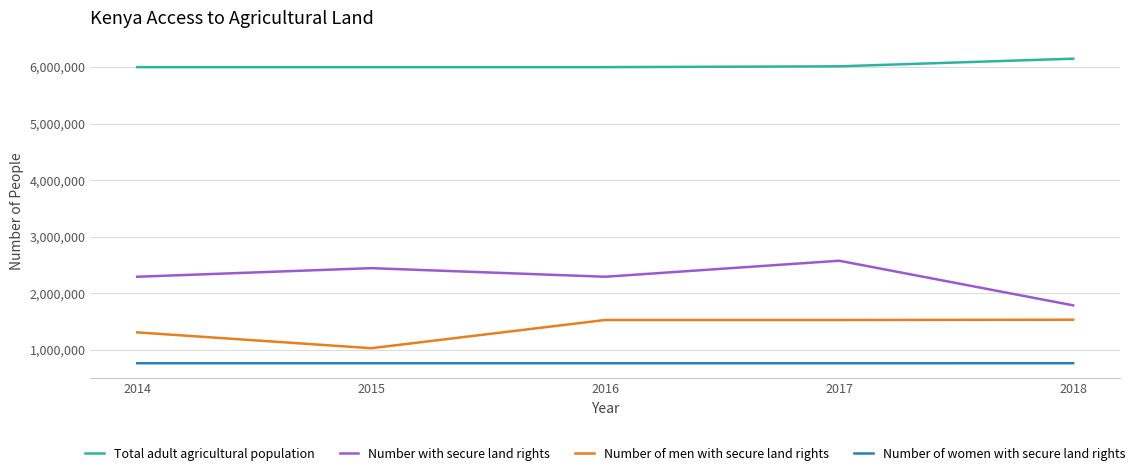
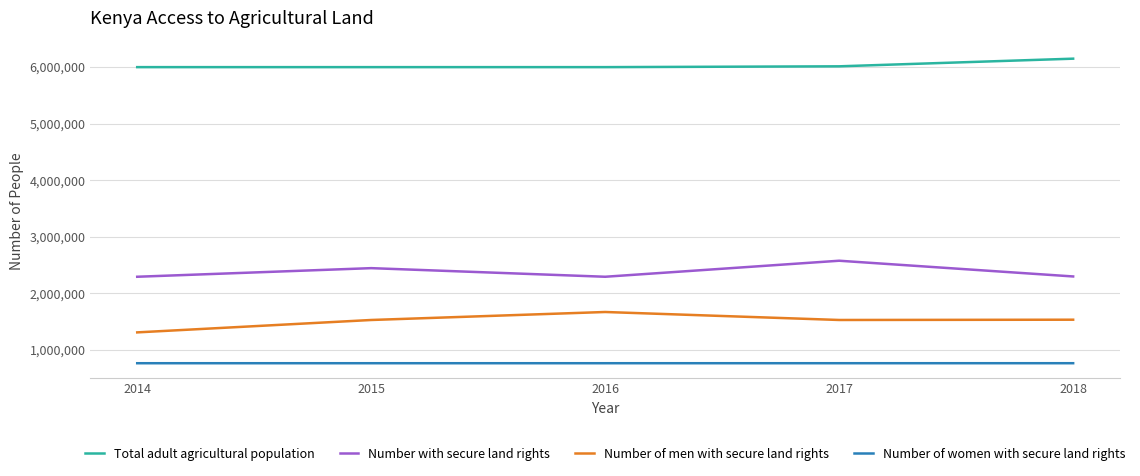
  {
    "Number with secure land rights": {
      "2014": "2,300,000",
      "2015": "2,400,000",
      "2016": "2,300,000",
      "2017": "2,600,000",
-     "2018": "1,800,000"
+     "2018": "2,300,000"
    },
    "Number of men with secure land rights": {
      "2014": "1,300,000",
-     "2015": "1,000,000",
-     "2016": "1,500,000",
+     "2015": "1,500,000",
+     "2016": "1,700,000",
      "2017": "1,500,000",
      "2018": "1,500,000"
    }
  }
